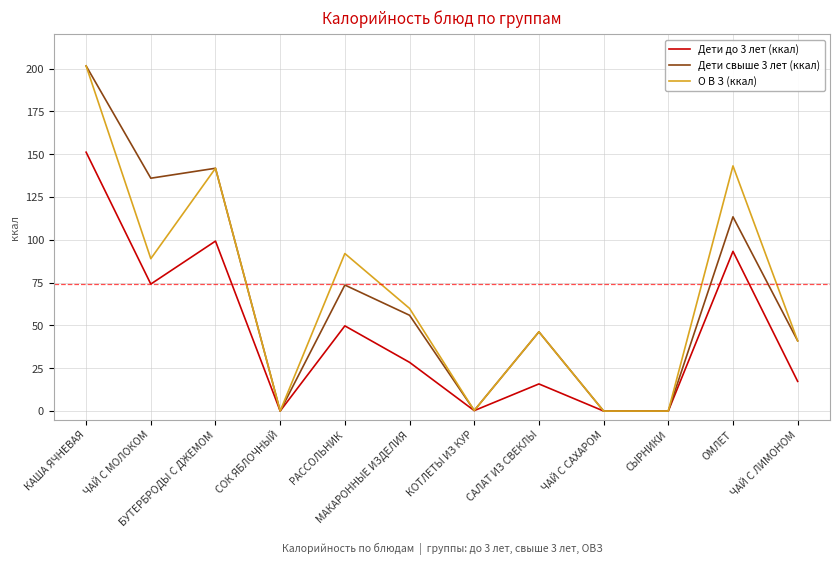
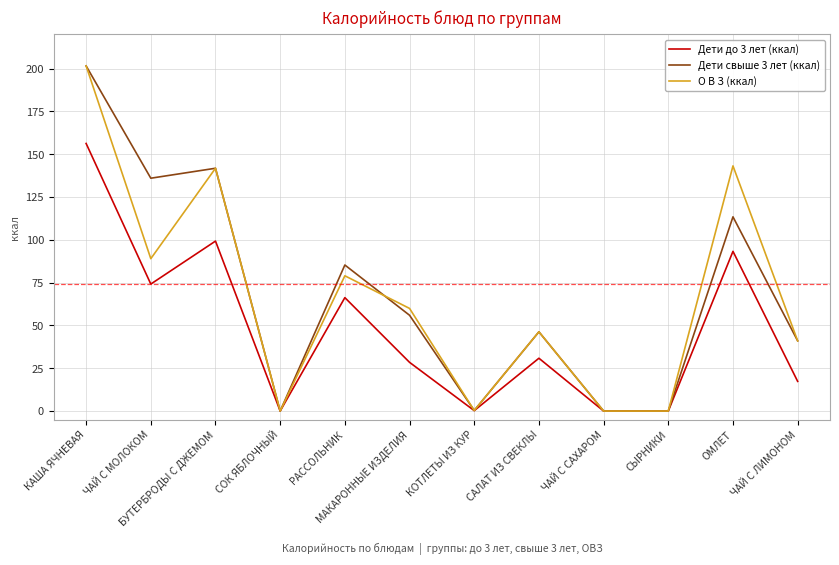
  {
    "Дети до 3 лет (ккал)": {
-     "КАША ЯЧНЕВАЯ": 151,
+     "КАША ЯЧНЕВАЯ": 156,
      "ЧАЙ С МОЛОКОМ": 74,
      "БУТЕРБРОДЫ С ДЖЕМОМ": 99,
-     "РАССОЛЬНИК": 50,
+     "РАССОЛЬНИК": 66,
      "МАКАРОННЫЕ ИЗДЕЛИЯ": 28,
-     "САЛАТ ИЗ СВЕКЛЫ": 16,
+     "САЛАТ ИЗ СВЕКЛЫ": 31,
      "ОМЛЕТ": 93,
      "ЧАЙ С ЛИМОНОМ": 17
    },
    "Дети свыше 3 лет (ккал)": {
      "ЧАЙ С МОЛОКОМ": 136,
-     "РАССОЛЬНИК": 74,
+     "РАССОЛЬНИК": 85,
      "МАКАРОННЫЕ ИЗДЕЛИЯ": 56,
      "ОМЛЕТ": 113
    },
    "О В З (ккал)": {
      "ЧАЙ С МОЛОКОМ": 89,
-     "РАССОЛЬНИК": 92,
+     "РАССОЛЬНИК": 79,
      "МАКАРОННЫЕ ИЗДЕЛИЯ": 60,
      "ОМЛЕТ": 143
    }
  }
